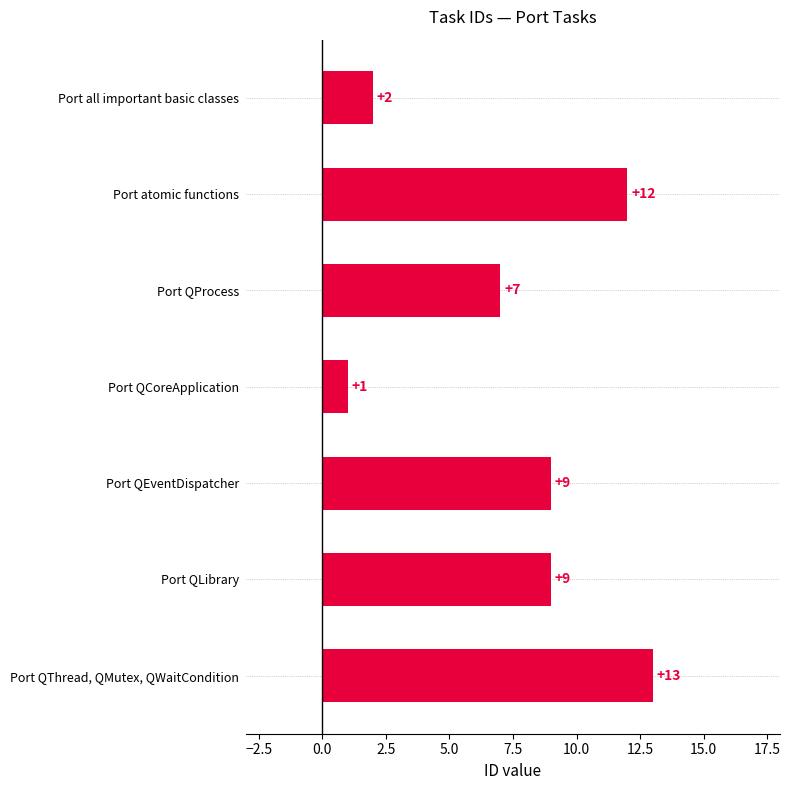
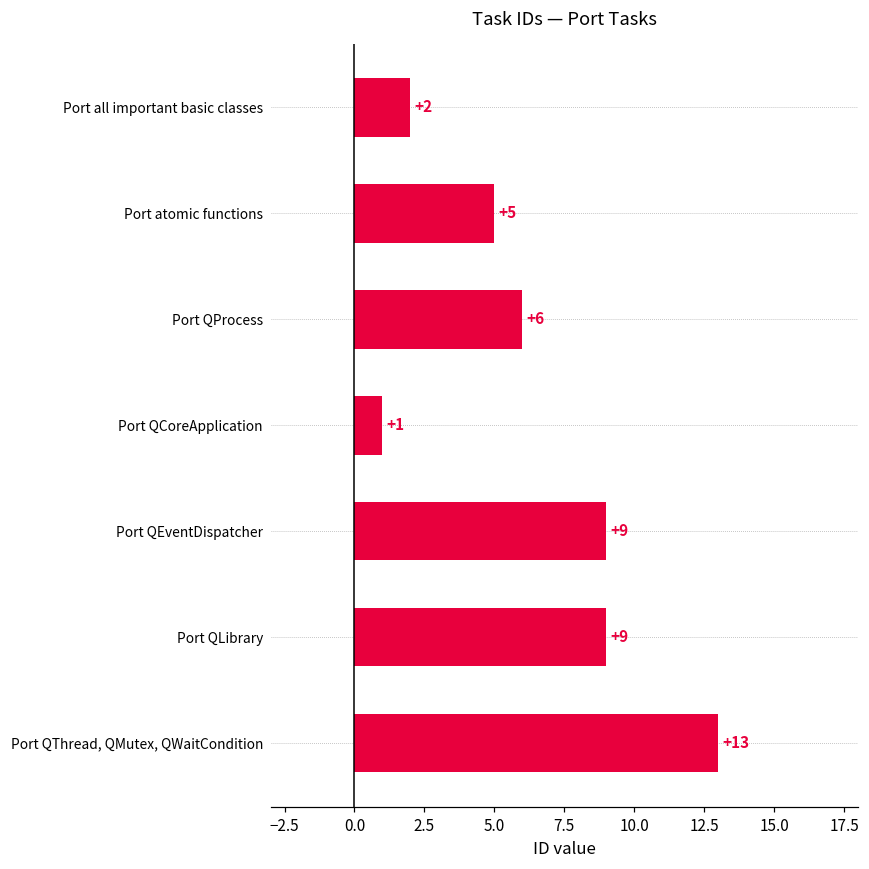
  {
    "Port all important basic classes": "+2",
-   "Port atomic functions": "+12",
-   "Port QProcess": "+7",
+   "Port atomic functions": "+5",
+   "Port QProcess": "+6",
    "Port QCoreApplication": "+1",
    "Port QEventDispatcher": "+9",
    "Port QLibrary": "+9",
    "Port QThread, QMutex, QWaitCondition": "+13"
  }
